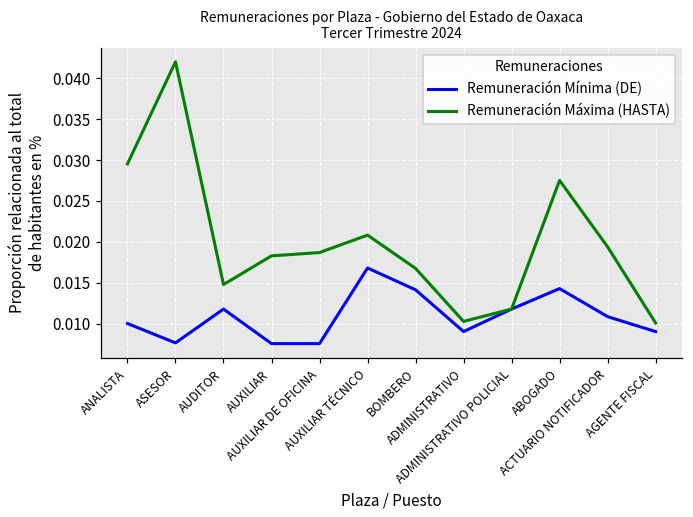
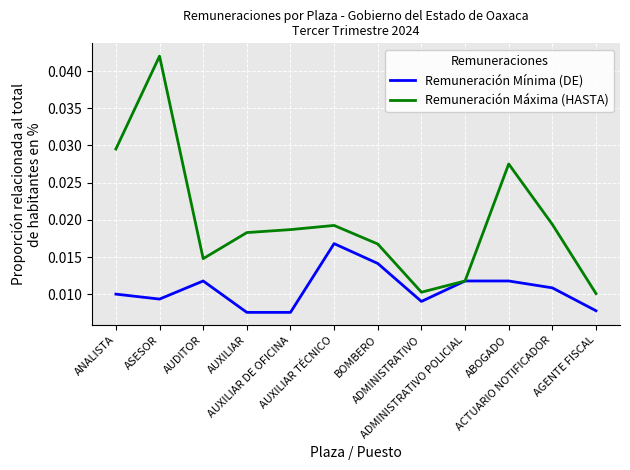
  {
    "Remuneración Mínima (DE)": {
      "ANALISTA": 0.010,
-     "ASESOR": 0.008,
+     "ASESOR": 0.009,
      "AUDITOR": 0.012,
      "AUXILIAR": 0.008,
      "AUXILIAR DE OFICINA": 0.008,
      "AUXILIAR TÉCNICO": 0.017,
      "BOMBERO": 0.014,
      "ADMINISTRATIVO": 0.009,
-     "ABOGADO": 0.014,
+     "ABOGADO": 0.012,
      "ACTUARIO NOTIFICADOR": 0.011,
-     "AGENTE FISCAL": 0.009
+     "AGENTE FISCAL": 0.008
    },
    "Remuneración Máxima (HASTA)": {
      "ANALISTA": 0.030,
      "ASESOR": 0.042,
      "AUDITOR": 0.015,
      "AUXILIAR": 0.018,
      "AUXILIAR DE OFICINA": 0.019,
-     "AUXILIAR TÉCNICO": 0.021,
+     "AUXILIAR TÉCNICO": 0.019,
      "BOMBERO": 0.017,
      "ADMINISTRATIVO": 0.010,
      "ABOGADO": 0.028,
      "ACTUARIO NOTIFICADOR": 0.019,
      "AGENTE FISCAL": 0.010
    }
  }
